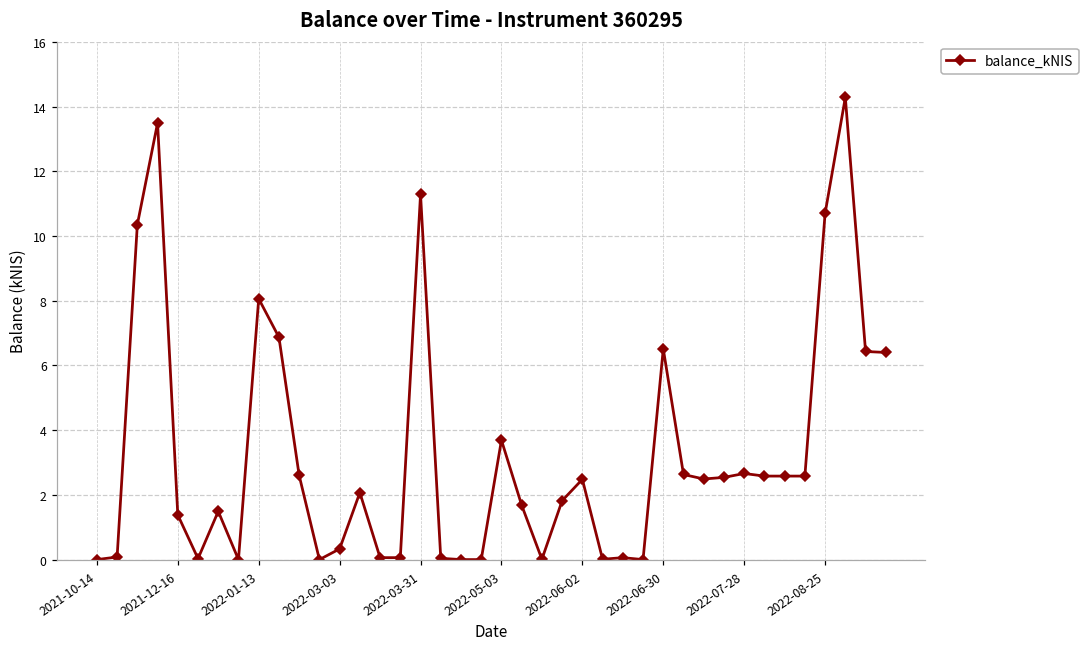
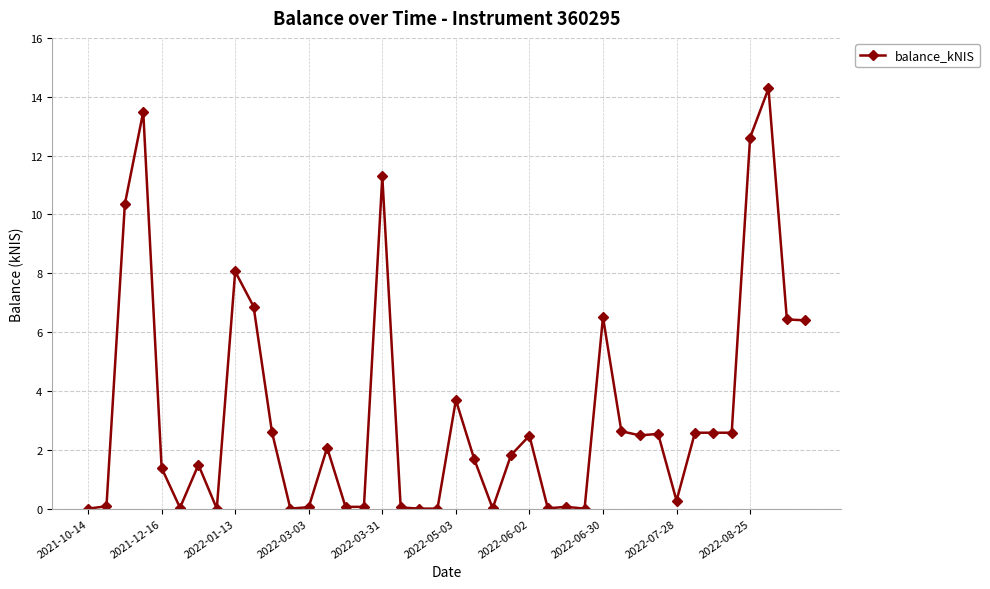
  {
    "2021-10-14": 0.0,
    "2021-12-16": 1.4,
    "2022-01-13": 8.1,
-   "2022-03-03": 0.3,
+   "2022-03-03": 0.1,
    "2022-03-31": 11.3,
    "2022-05-03": 3.7,
    "2022-06-02": 2.5,
    "2022-06-30": 6.5,
-   "2022-07-28": 2.7,
-   "2022-08-25": 10.7
+   "2022-07-28": 0.3,
+   "2022-08-25": 12.6
  }
